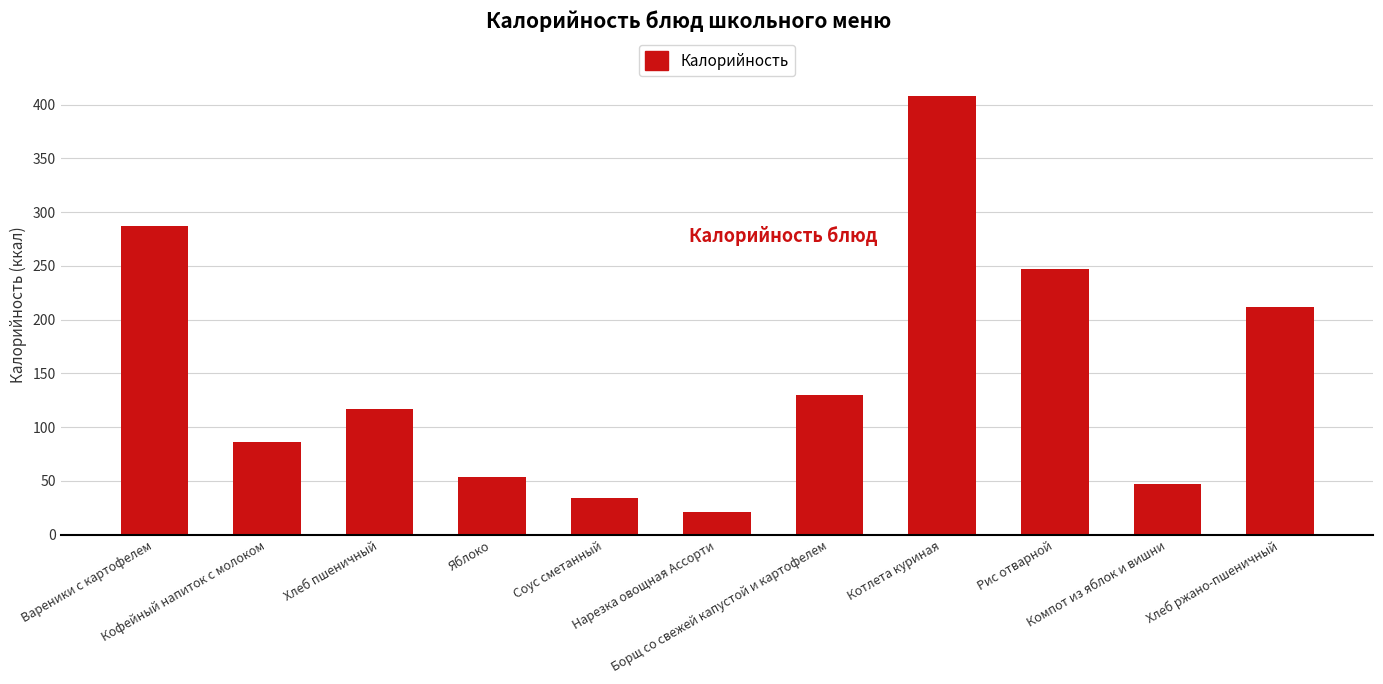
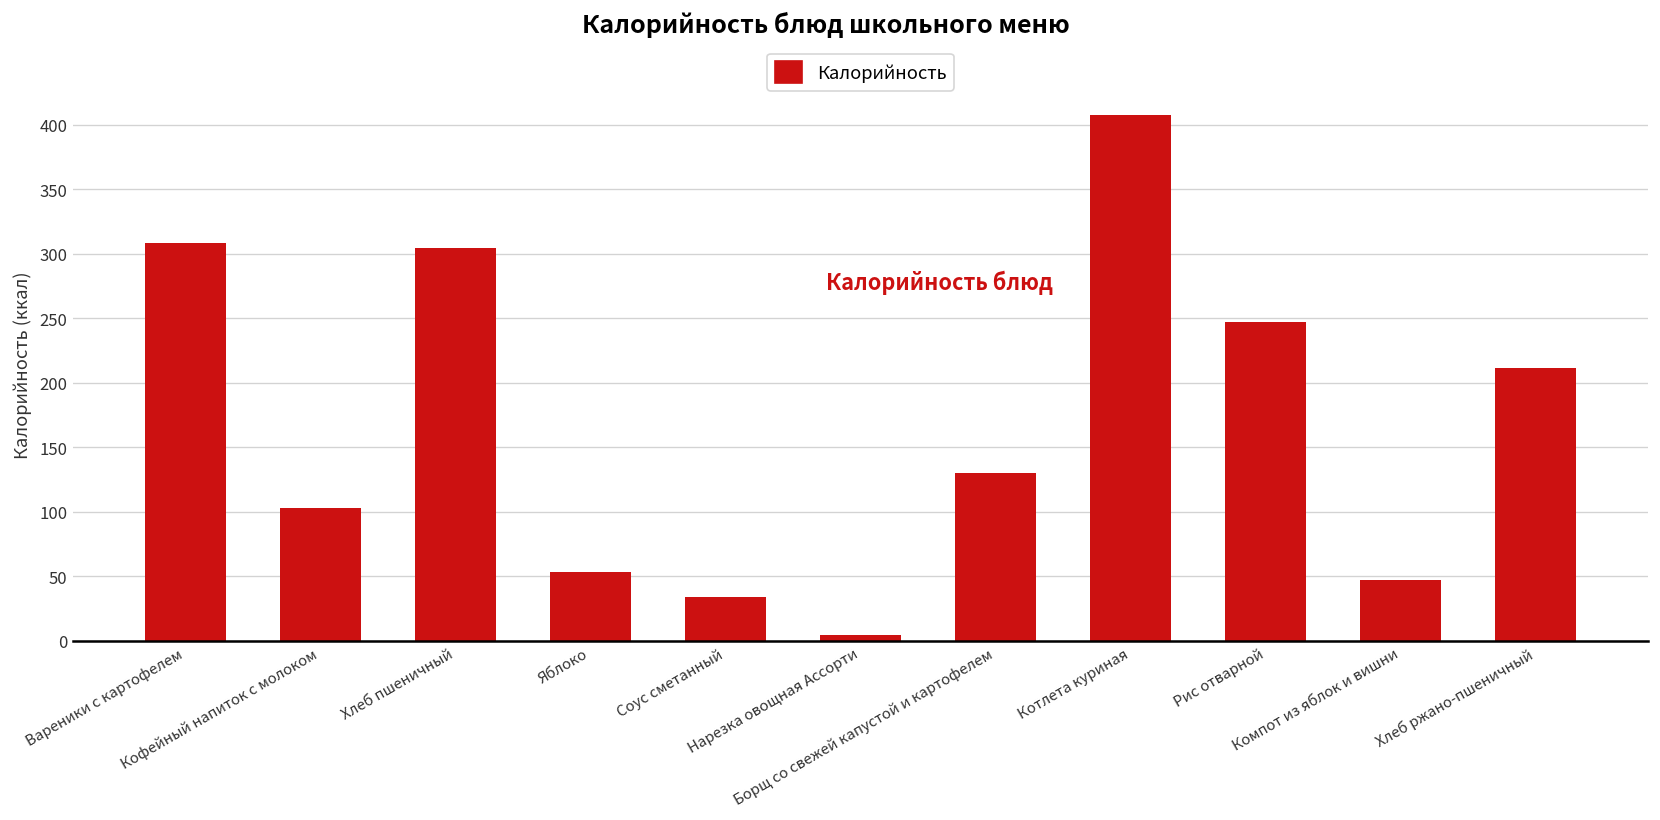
  {
-   "Вареники с картофелем": 287,
-   "Кофейный напиток с молоком": 86,
-   "Хлеб пшеничный": 117,
+   "Вареники с картофелем": 309,
+   "Кофейный напиток с молоком": 103,
+   "Хлеб пшеничный": 304,
    "Яблоко": 53,
    "Соус сметанный": 34,
-   "Нарезка овощная Ассорти": 21,
+   "Нарезка овощная Ассорти": 4,
    "Борщ со свежей капустой и картофелем": 130,
    "Котлета куриная": 408,
    "Рис отварной": 247,
    "Компот из яблок и вишни": 47,
    "Хлеб ржано-пшеничный": 212
  }
